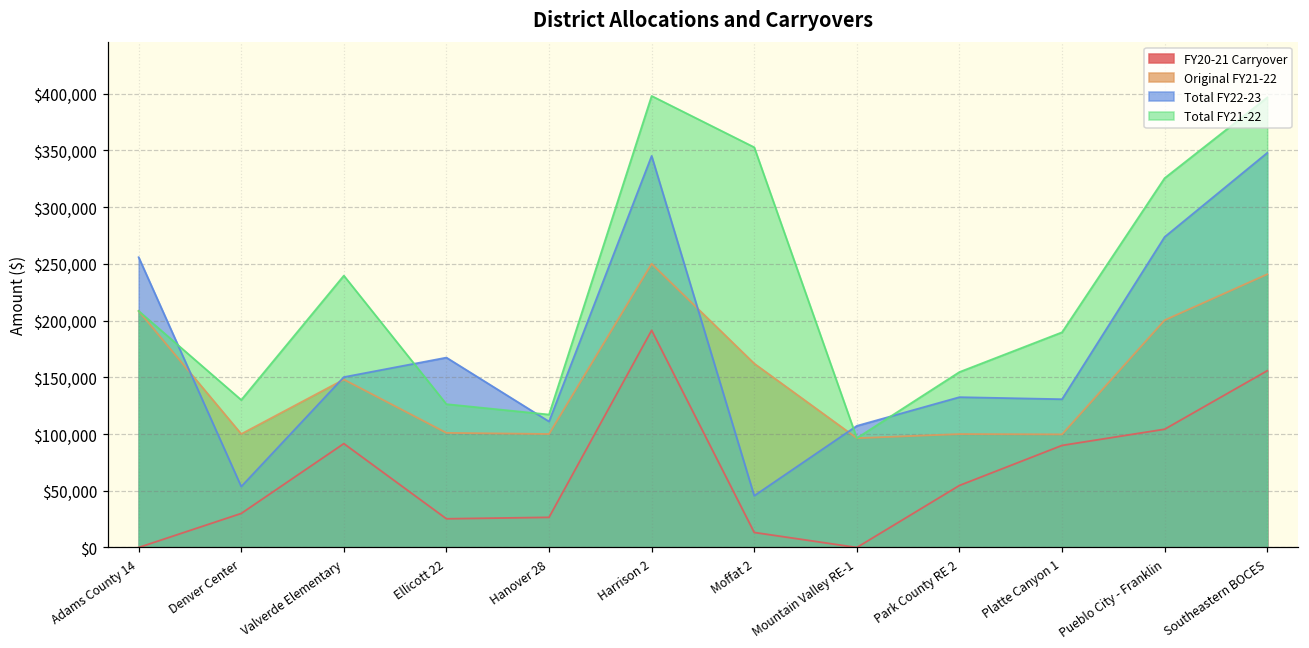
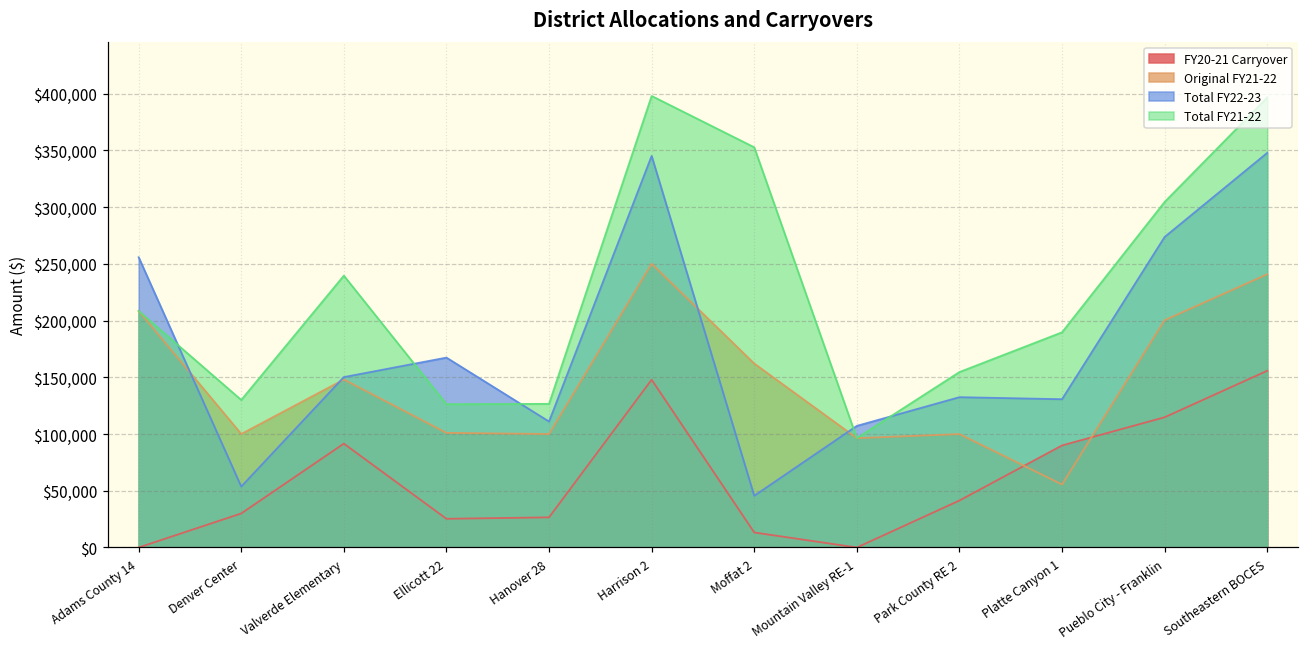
  {
    "FY20-21 Carryover": {
      "Adams County 14": "$0",
      "Denver Center": "$30,000",
      "Valverde Elementary": "$92,000",
      "Ellicott 22": "$25,000",
      "Hanover 28": "$27,000",
-     "Harrison 2": "$191,000",
+     "Harrison 2": "$148,000",
      "Moffat 2": "$13,000",
      "Mountain Valley RE-1": "$0",
-     "Park County RE 2": "$55,000",
+     "Park County RE 2": "$41,000",
      "Platte Canyon 1": "$90,000",
-     "Pueblo City - Franklin": "$104,000",
+     "Pueblo City - Franklin": "$115,000",
      "Southeastern BOCES": "$156,000"
    },
    "Original FY21-22": {
      "Denver Center": "$100,000",
      "Ellicott 22": "$101,000",
      "Hanover 28": "$100,000",
      "Harrison 2": "$250,000",
      "Moffat 2": "$162,000",
      "Park County RE 2": "$100,000",
-     "Platte Canyon 1": "$100,000",
+     "Platte Canyon 1": "$56,000",
      "Pueblo City - Franklin": "$200,000",
      "Southeastern BOCES": "$241,000"
    },
    "Total FY22-23": {
      "Adams County 14": "$256,000",
      "Denver Center": "$54,000",
      "Ellicott 22": "$167,000",
      "Hanover 28": "$111,000",
      "Harrison 2": "$345,000",
      "Moffat 2": "$46,000",
      "Mountain Valley RE-1": "$107,000",
      "Park County RE 2": "$132,000",
      "Platte Canyon 1": "$131,000",
      "Pueblo City - Franklin": "$274,000",
      "Southeastern BOCES": "$348,000"
    },
    "Total FY21-22": {
      "Denver Center": "$130,000",
      "Valverde Elementary": "$240,000",
      "Ellicott 22": "$126,000",
-     "Hanover 28": "$117,000",
+     "Hanover 28": "$127,000",
      "Harrison 2": "$398,000",
      "Moffat 2": "$353,000",
      "Park County RE 2": "$155,000",
      "Platte Canyon 1": "$190,000",
-     "Pueblo City - Franklin": "$325,000"
+     "Pueblo City - Franklin": "$304,000"
    }
  }
